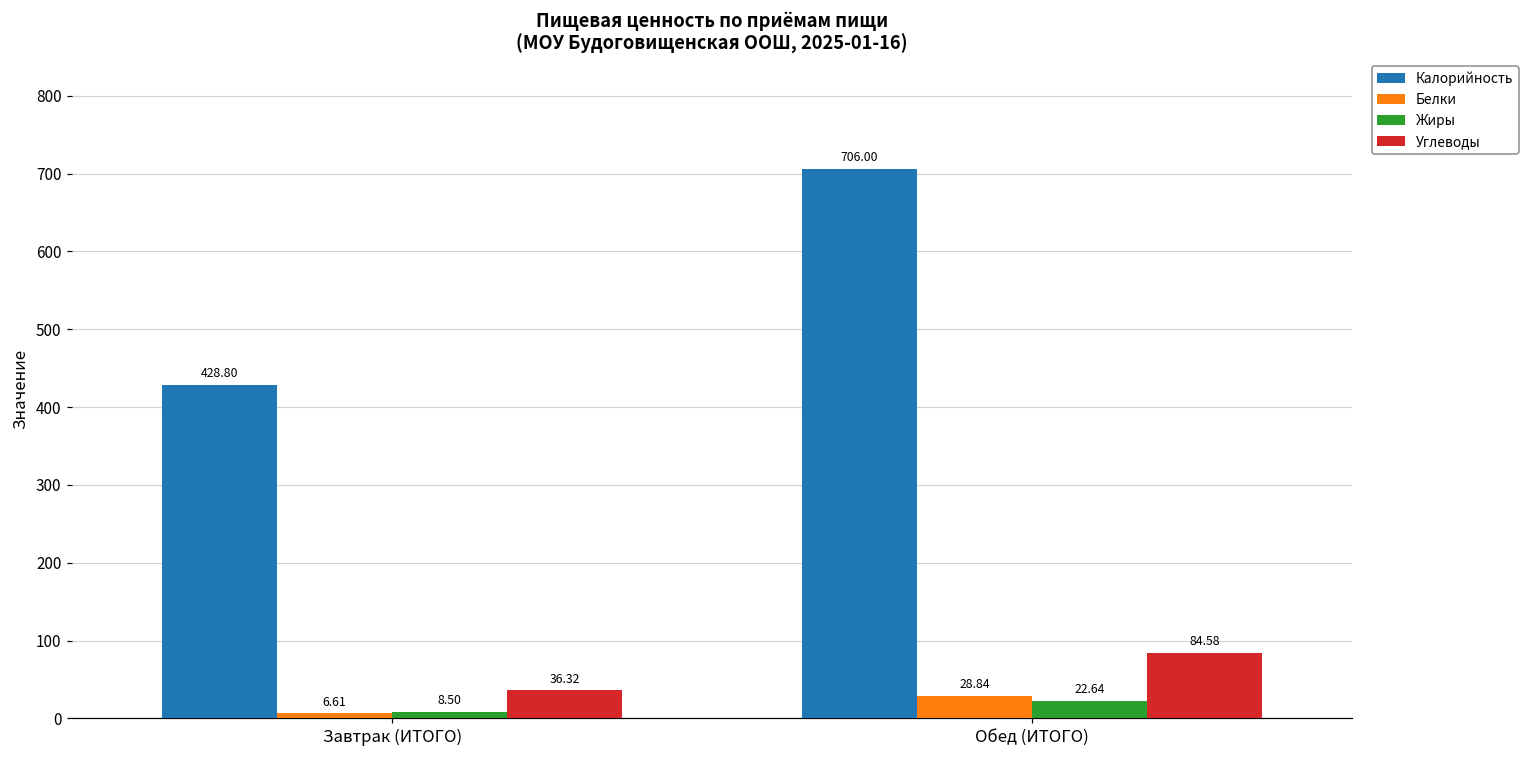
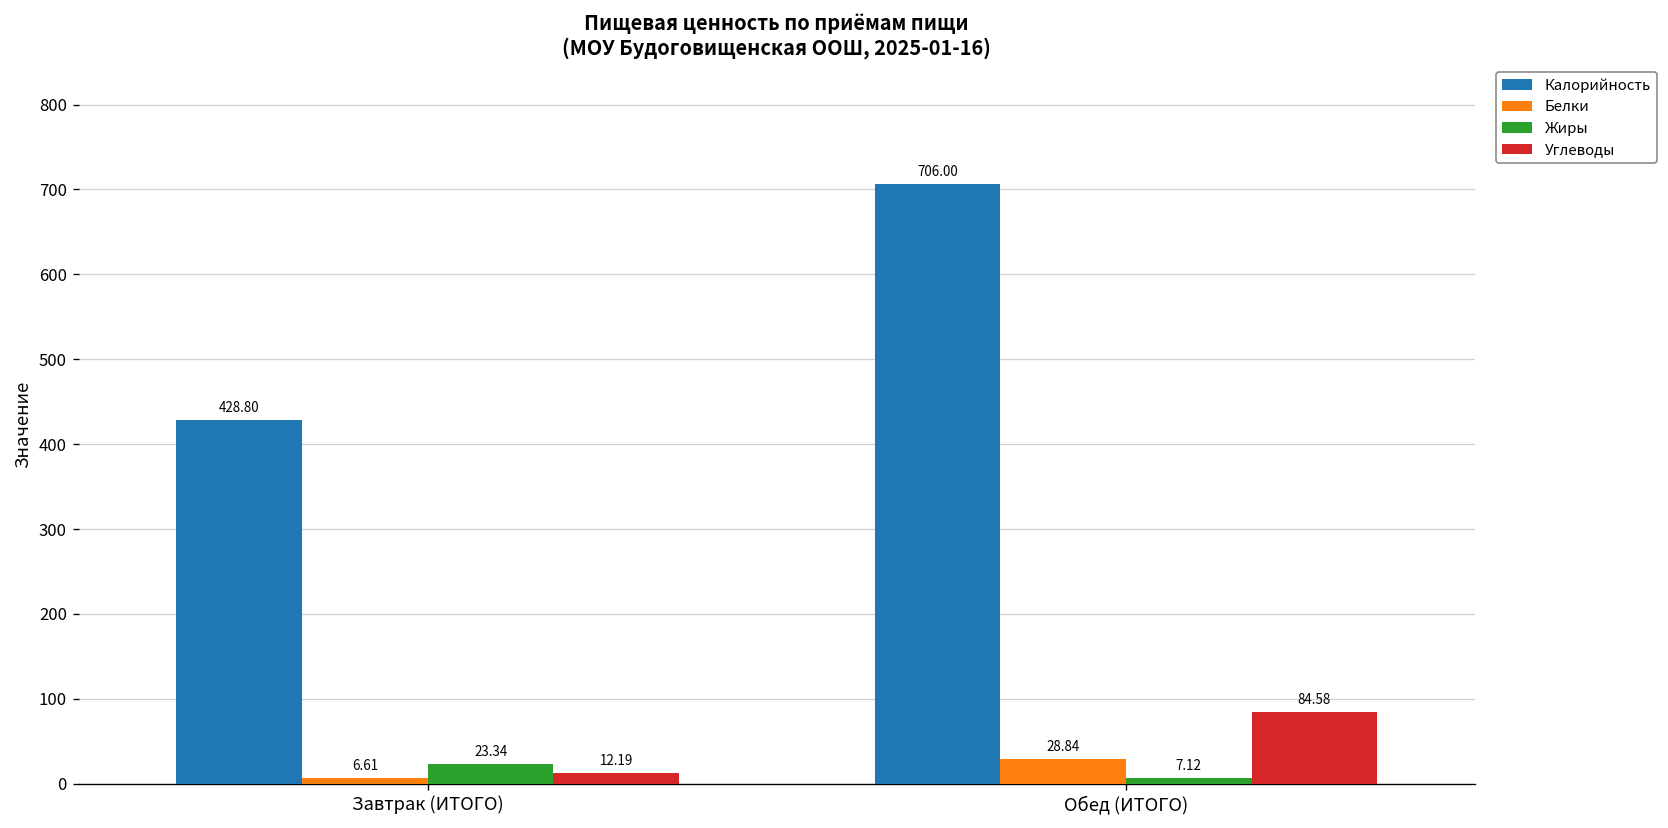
  {
    "Калорийность": {
      "Завтрак (ИТОГО)": 428.80,
      "Обед (ИТОГО)": 706.00
    },
    "Белки": {
      "Завтрак (ИТОГО)": 6.61,
      "Обед (ИТОГО)": 28.84
    },
    "Жиры": {
-     "Завтрак (ИТОГО)": 8.50,
-     "Обед (ИТОГО)": 22.64
+     "Завтрак (ИТОГО)": 23.34,
+     "Обед (ИТОГО)": 7.12
    },
    "Углеводы": {
-     "Завтрак (ИТОГО)": 36.32,
+     "Завтрак (ИТОГО)": 12.19,
      "Обед (ИТОГО)": 84.58
    }
  }
